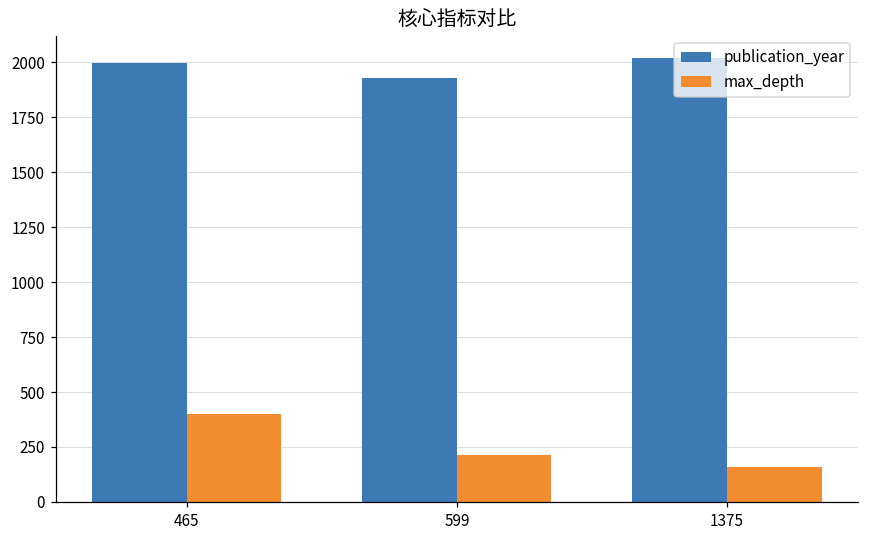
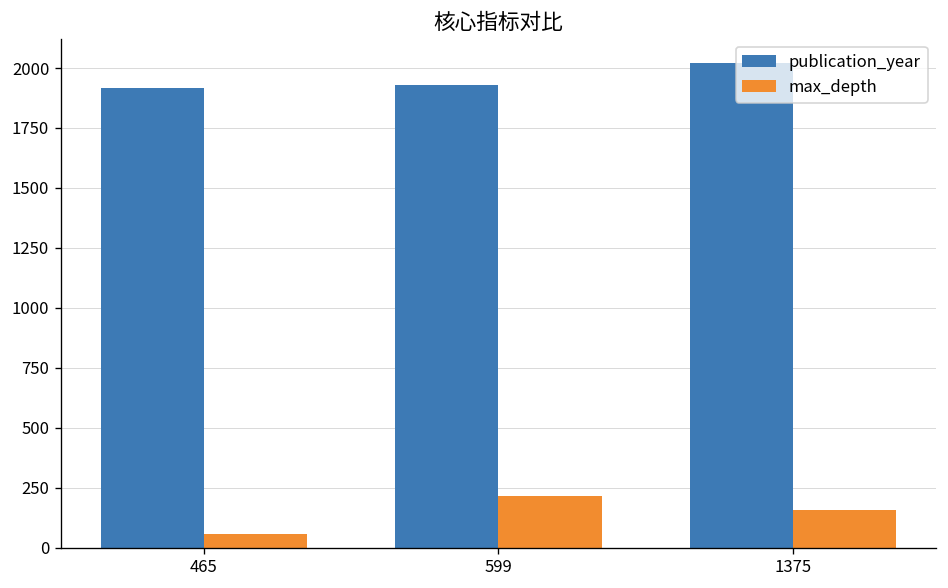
  {
    "publication_year": {
-     "465": 2000,
+     "465": 1920,
      "599": 1930
    },
    "max_depth": {
-     "465": 400,
+     "465": 60,
      "599": 220,
      "1375": 160
    }
  }
